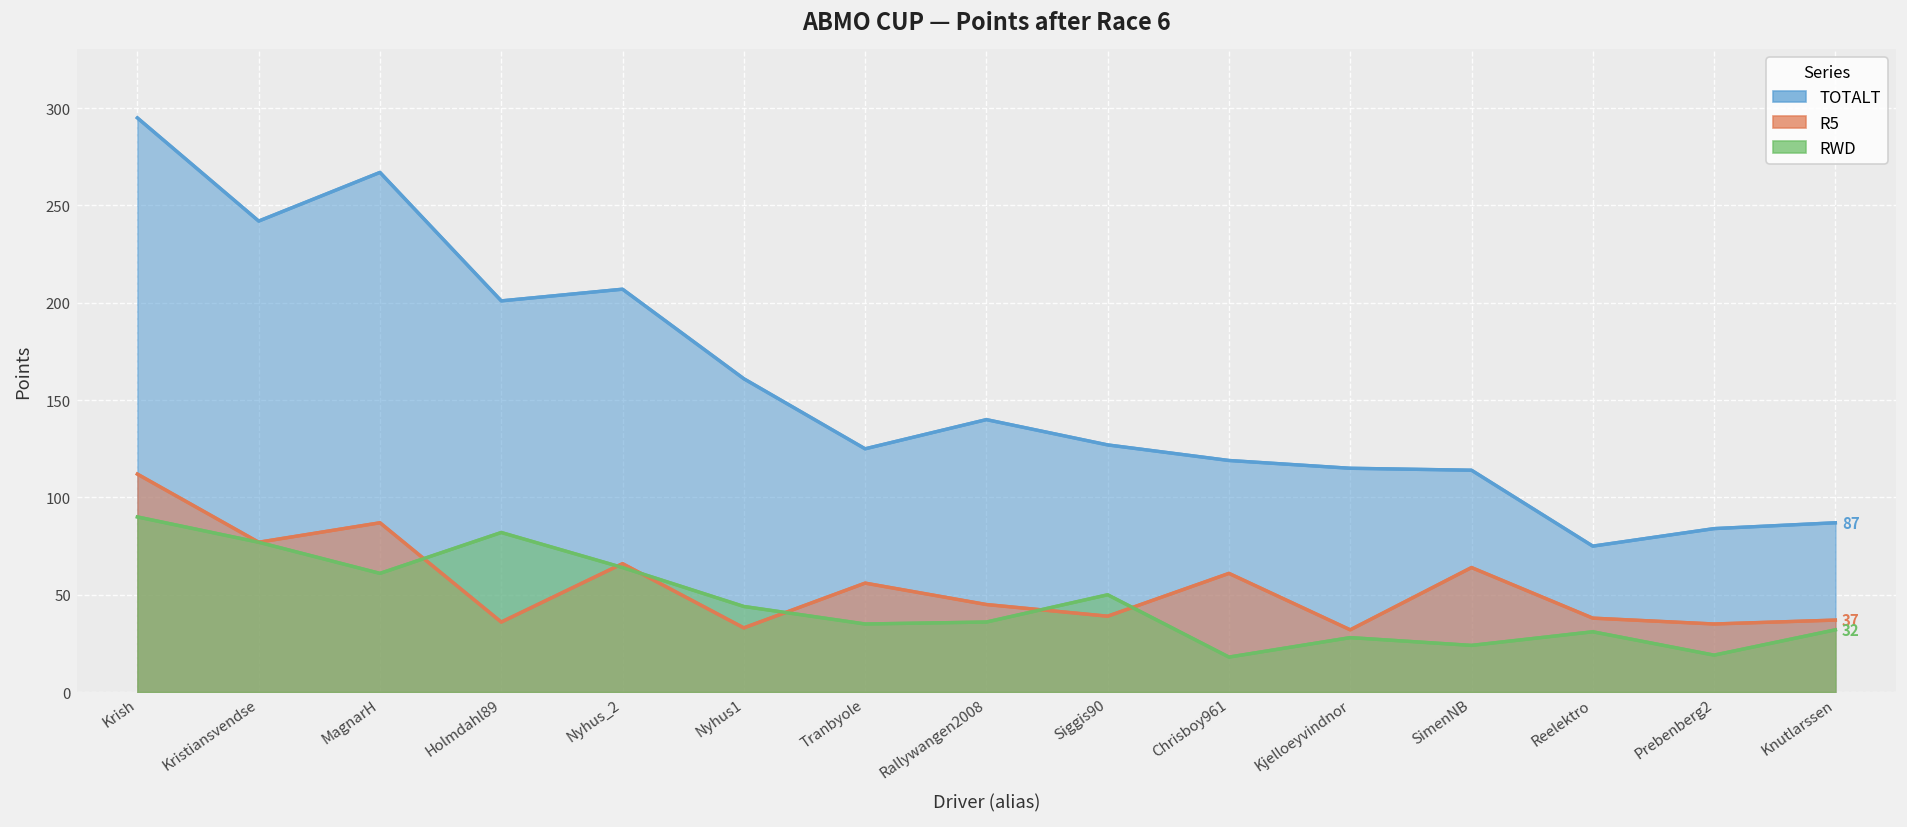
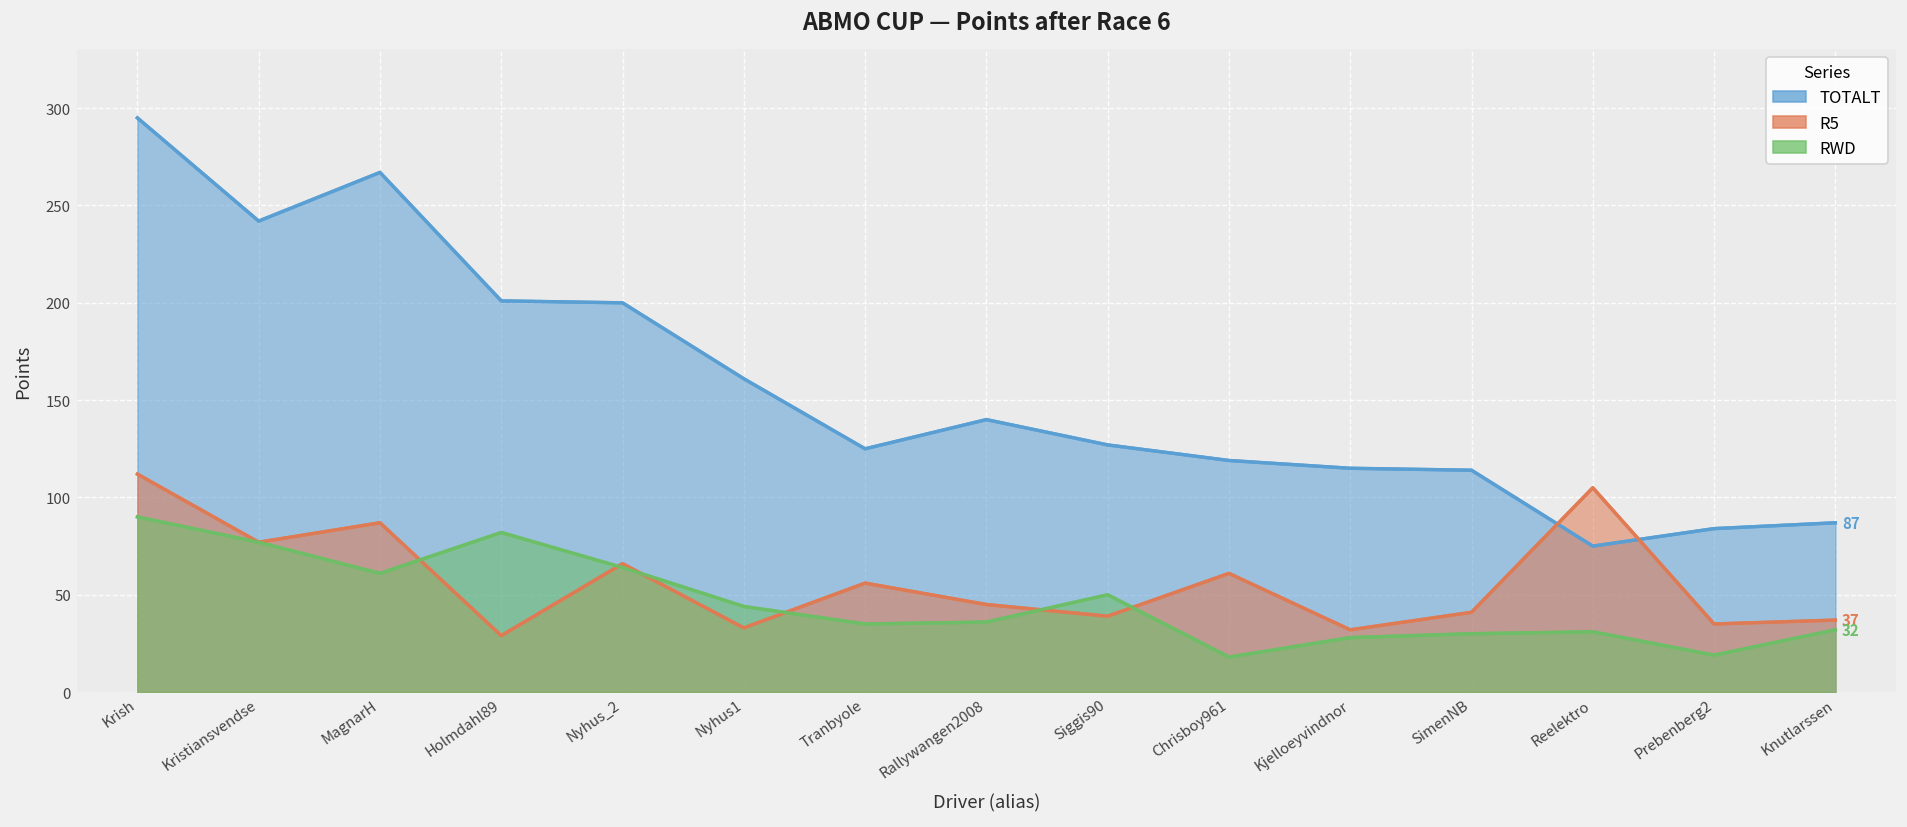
  {
    "TOTALT": {
      "Krish": 295,
      "Kristiansvendse": 242,
      "MagnarH": 267,
      "Holmdahl89": 201,
-     "Nyhus_2": 207,
+     "Nyhus_2": 200,
      "Nyhus1": 161,
      "Tranbyole": 125,
      "Rallywangen2008": 140,
      "Siggis90": 127,
      "Chrisboy961": 119,
      "Kjelloeyvindnor": 115,
      "SimenNB": 114,
      "Reelektro": 75,
      "Prebenberg2": 84
    },
    "R5": {
      "Krish": 112,
      "MagnarH": 87,
-     "Holmdahl89": 36,
+     "Holmdahl89": 29,
      "Nyhus_2": 66,
      "Nyhus1": 33,
      "Tranbyole": 56,
      "Rallywangen2008": 45,
      "Siggis90": 39,
      "Chrisboy961": 61,
      "Kjelloeyvindnor": 32,
-     "SimenNB": 64,
-     "Reelektro": 38,
+     "SimenNB": 41,
+     "Reelektro": 105,
      "Prebenberg2": 35
    },
    "RWD": {
      "Krish": 90,
      "MagnarH": 61,
      "Holmdahl89": 82,
      "Nyhus_2": 64,
      "Nyhus1": 44,
      "Tranbyole": 35,
      "Rallywangen2008": 36,
      "Siggis90": 50,
      "Chrisboy961": 18,
      "Kjelloeyvindnor": 28,
-     "SimenNB": 24,
+     "SimenNB": 30,
      "Reelektro": 31,
      "Prebenberg2": 19
    }
  }
